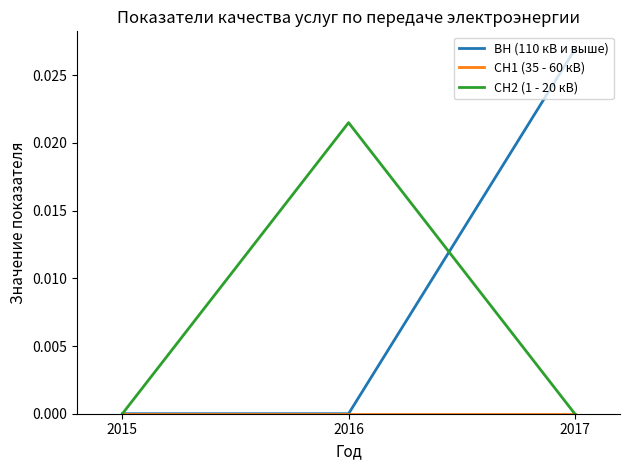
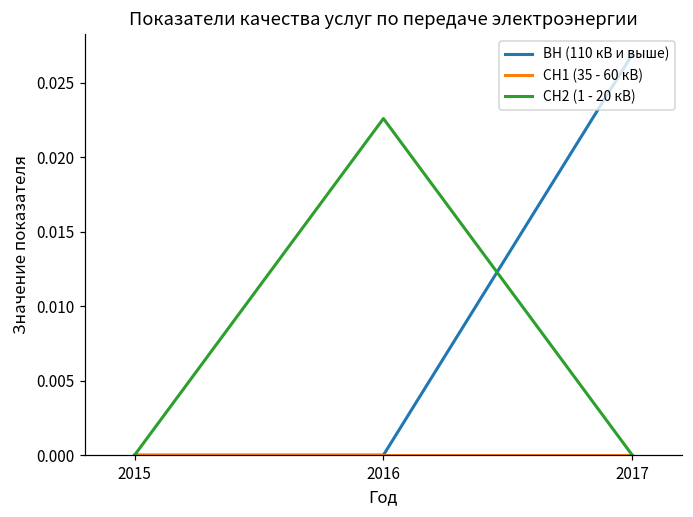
  {
    "СН2 (1 - 20 кВ)": {
-     "2016": 0.0215
+     "2016": 0.0226
    }
  }
